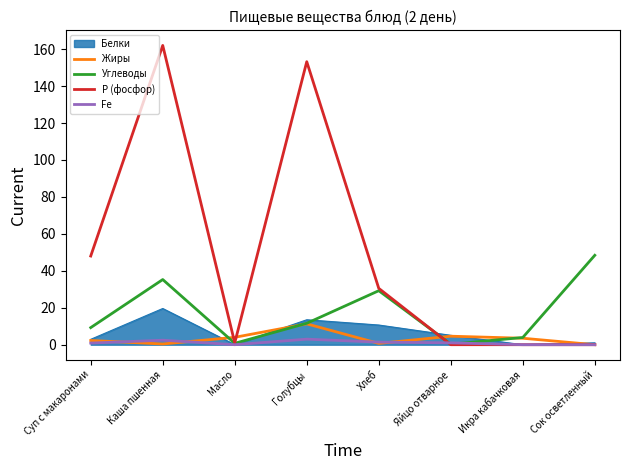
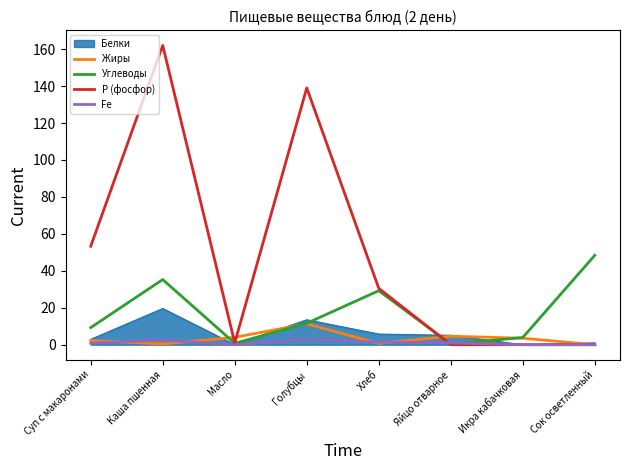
  {
    "Белки": {
      "Каша пшенная": 20,
      "Голубцы": 14,
-     "Хлеб": 11
+     "Хлеб": 6
    },
    "Жиры": {
      "Каша пшенная": 0,
      "Масло": 4
    },
    "Углеводы": {
      "Суп с макаронами": 9,
      "Каша пшенная": 35,
      "Сок осветленный": 48
    },
    "Р (фосфор)": {
-     "Суп с макаронами": 48,
+     "Суп с макаронами": 53,
      "Каша пшенная": 162,
-     "Голубцы": 153
+     "Голубцы": 139
    },
    "Fe": {
      "Суп с макаронами": 1,
      "Каша пшенная": 2,
      "Голубцы": 3
    }
  }
